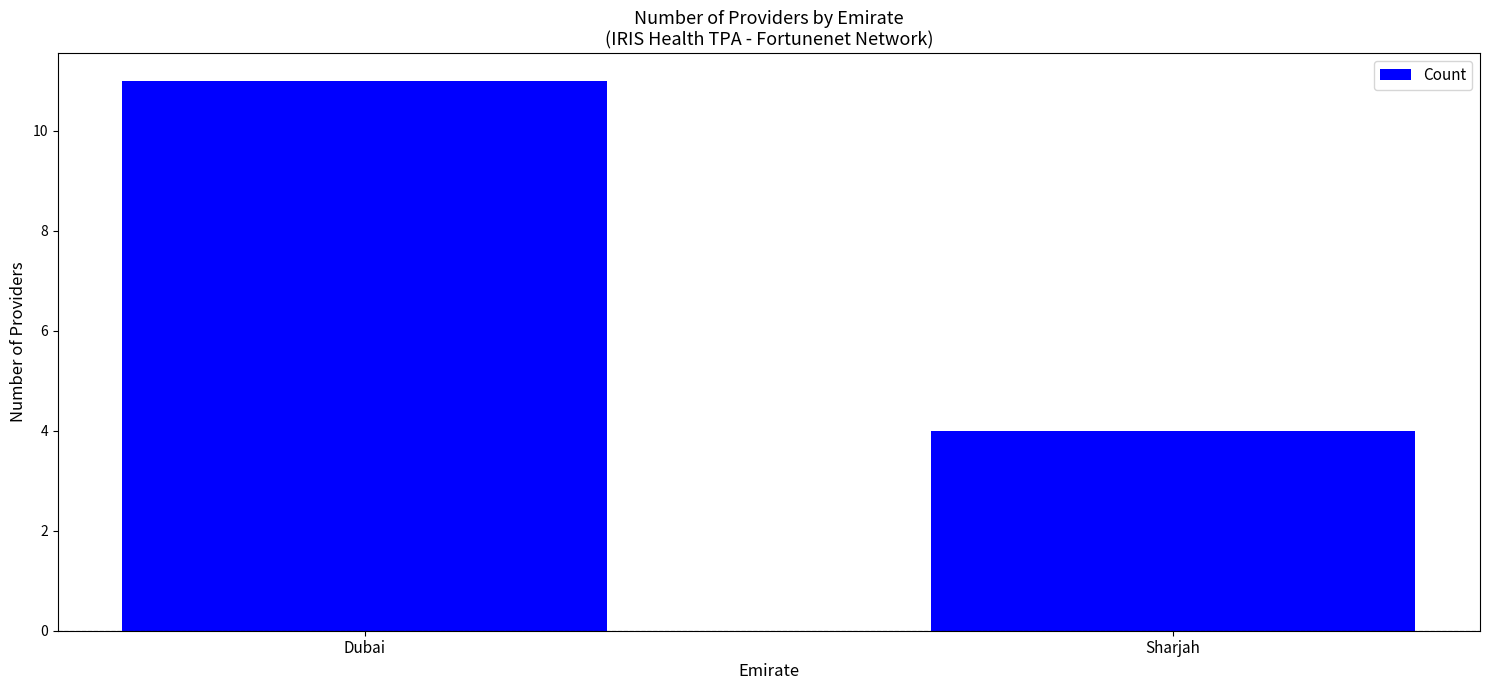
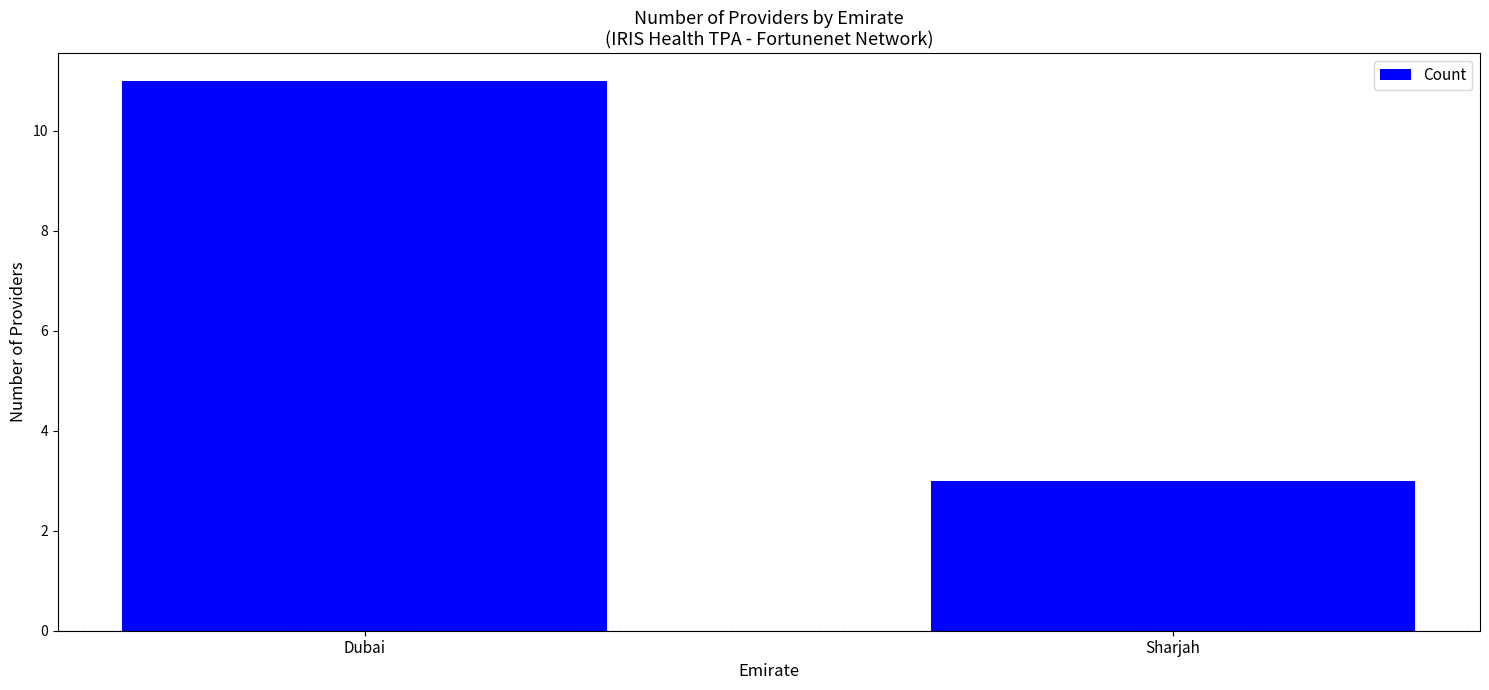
  {
    "Dubai": 11,
-   "Sharjah": 4
+   "Sharjah": 3
  }
